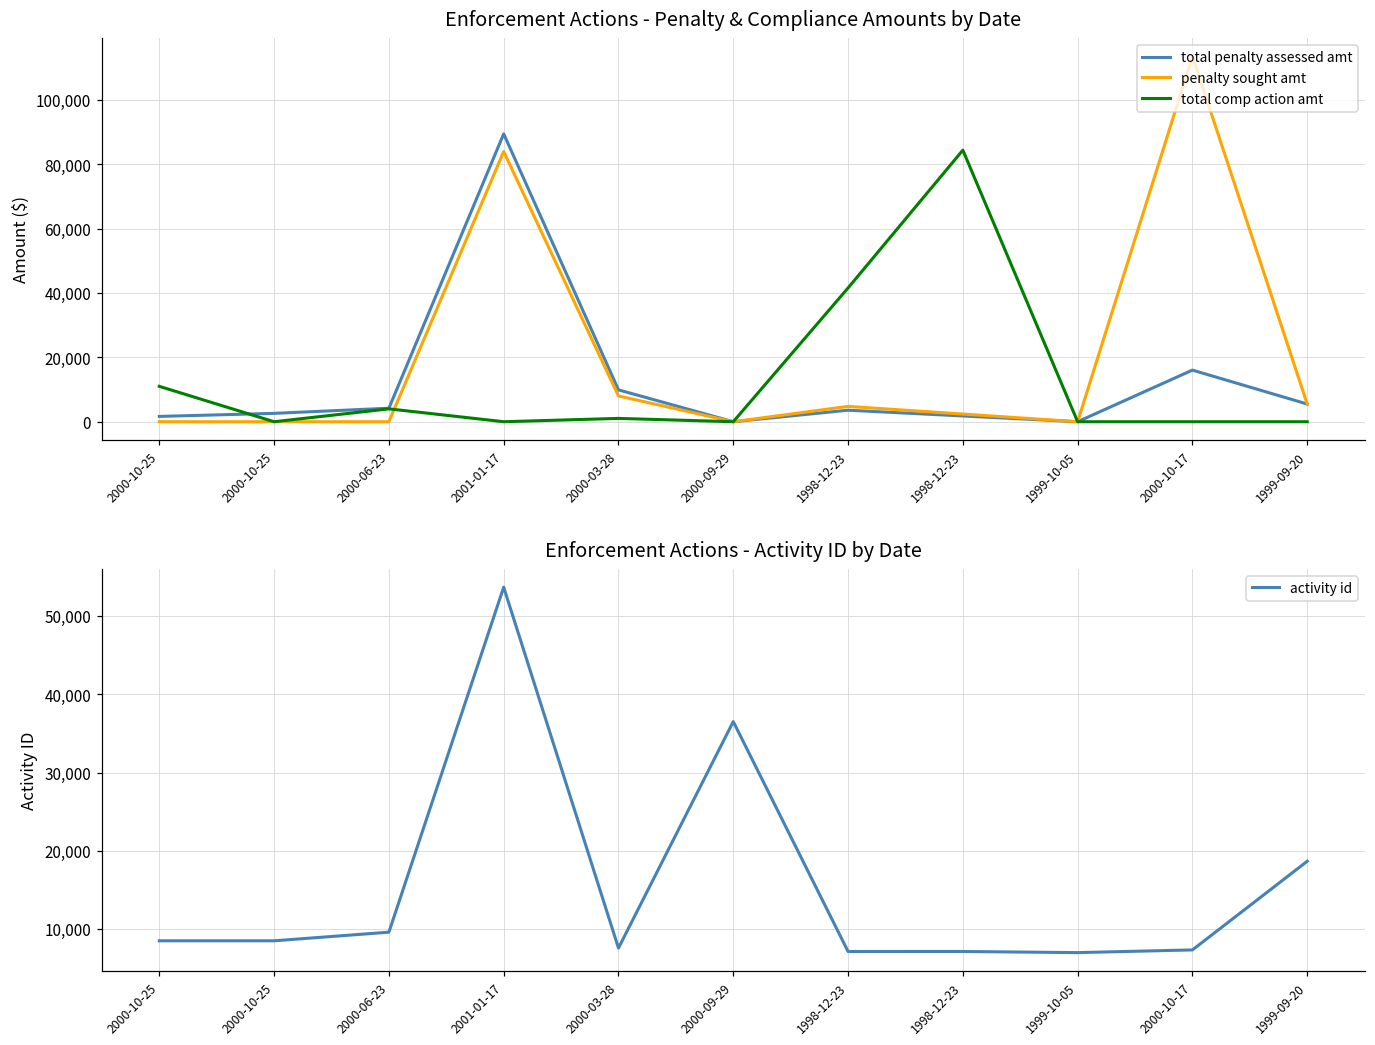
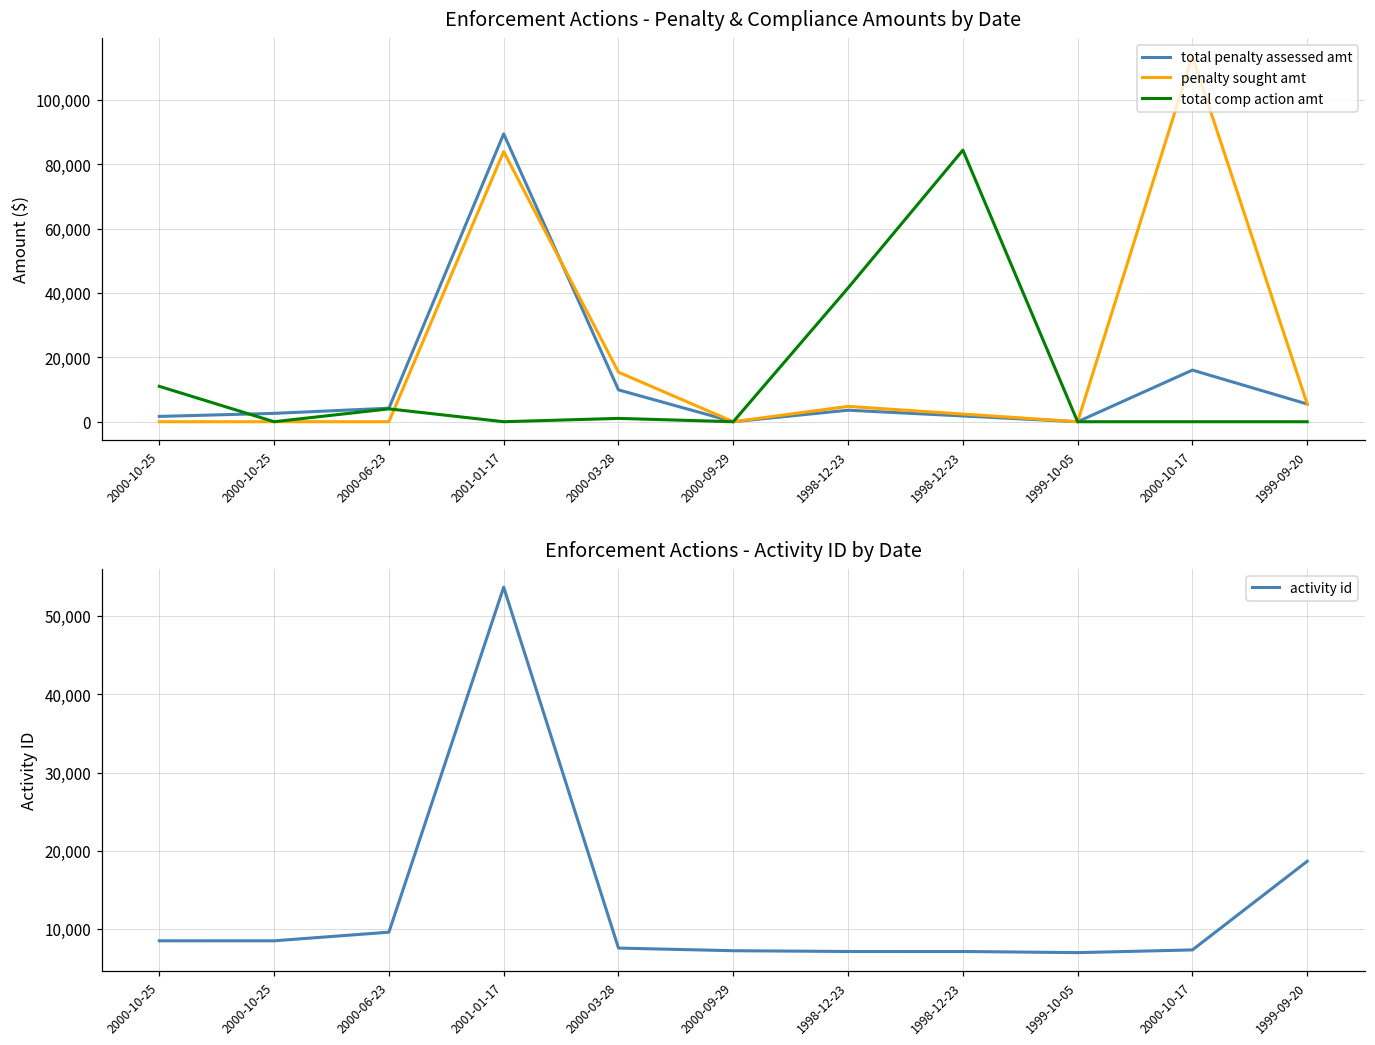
  {
    "Enforcement Actions - Penalty & Compliance Amounts by Date": {
      "total penalty assessed amt": {
        "2001-01-17": "89,000",
        "2000-03-28": "10,000",
        "2000-10-17": "16,000"
      },
      "penalty sought amt": {
        "2000-06-23": "0",
        "2001-01-17": "84,000",
-       "2000-03-28": "8,000"
+       "2000-03-28": "15,000"
      },
      "total comp action amt": {
        "2001-01-17": "0",
        "2000-03-28": "1,000",
        "2000-10-17": "0",
        "1999-09-20": "0"
      }
    },
    "Enforcement Actions - Activity ID by Date": {
      "2000-06-23": "10,000",
      "2001-01-17": "54,000",
      "2000-03-28": "8,000",
-     "2000-09-29": "37,000",
+     "2000-09-29": "7,000",
      "1999-10-05": "7,000",
      "2000-10-17": "7,000",
      "1999-09-20": "19,000"
    }
  }
